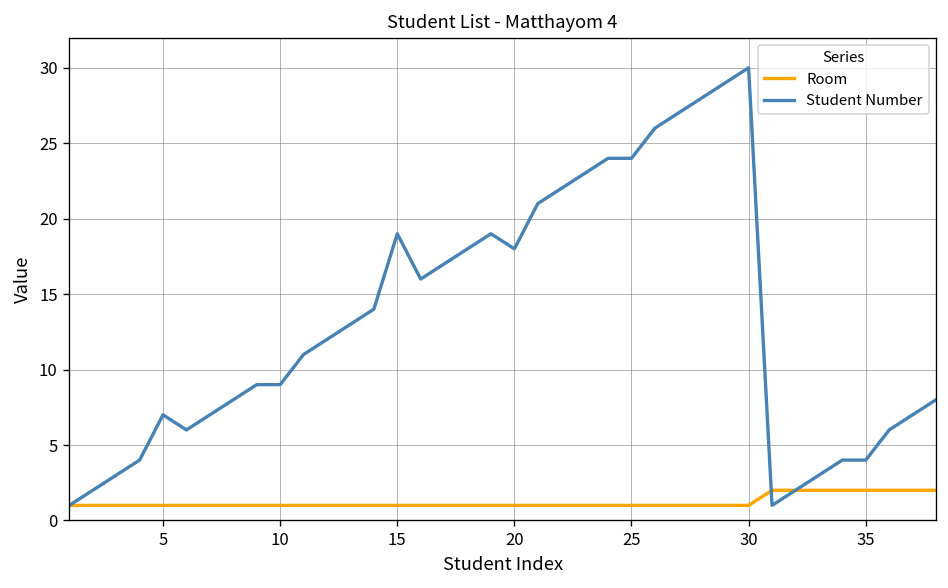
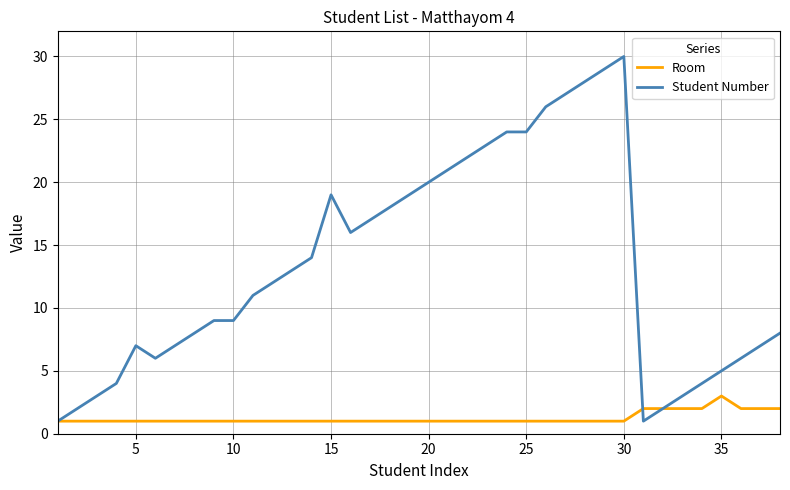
  {
    "Room": {
      "5": 1,
      "10": 1,
      "15": 1,
      "20": 1,
      "25": 1,
      "30": 1,
-     "35": 2
+     "35": 3
    },
    "Student Number": {
      "5": 7,
      "10": 9,
      "15": 19,
-     "20": 18,
+     "20": 20,
      "25": 24,
      "30": 30,
-     "35": 4
+     "35": 5
    }
  }
